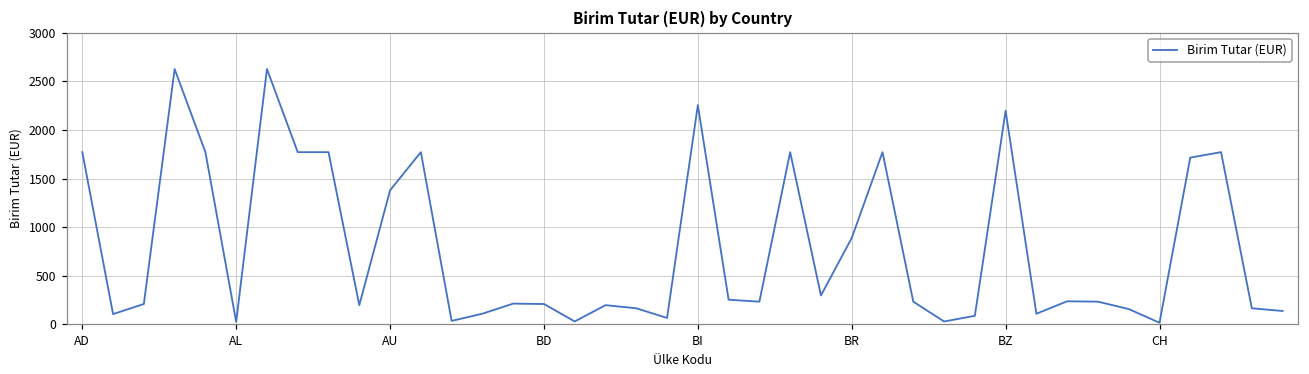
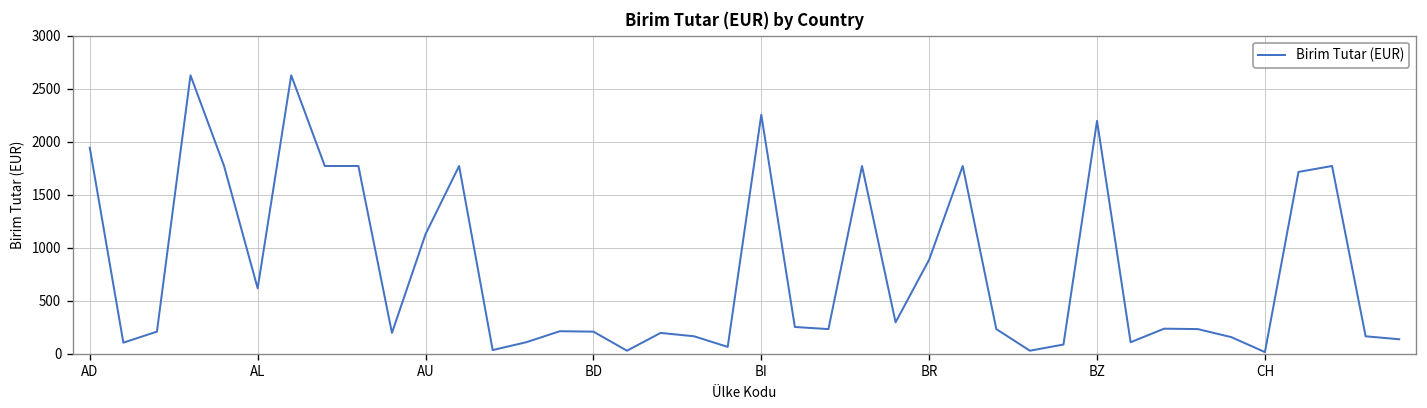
  {
-   "AD": 1800,
-   "AL": 0,
-   "AU": 1400,
+   "AD": 1900,
+   "AL": 600,
+   "AU": 1100,
    "BD": 200,
    "BI": 2300,
    "BR": 900,
    "BZ": 2200,
    "CH": 0
  }
